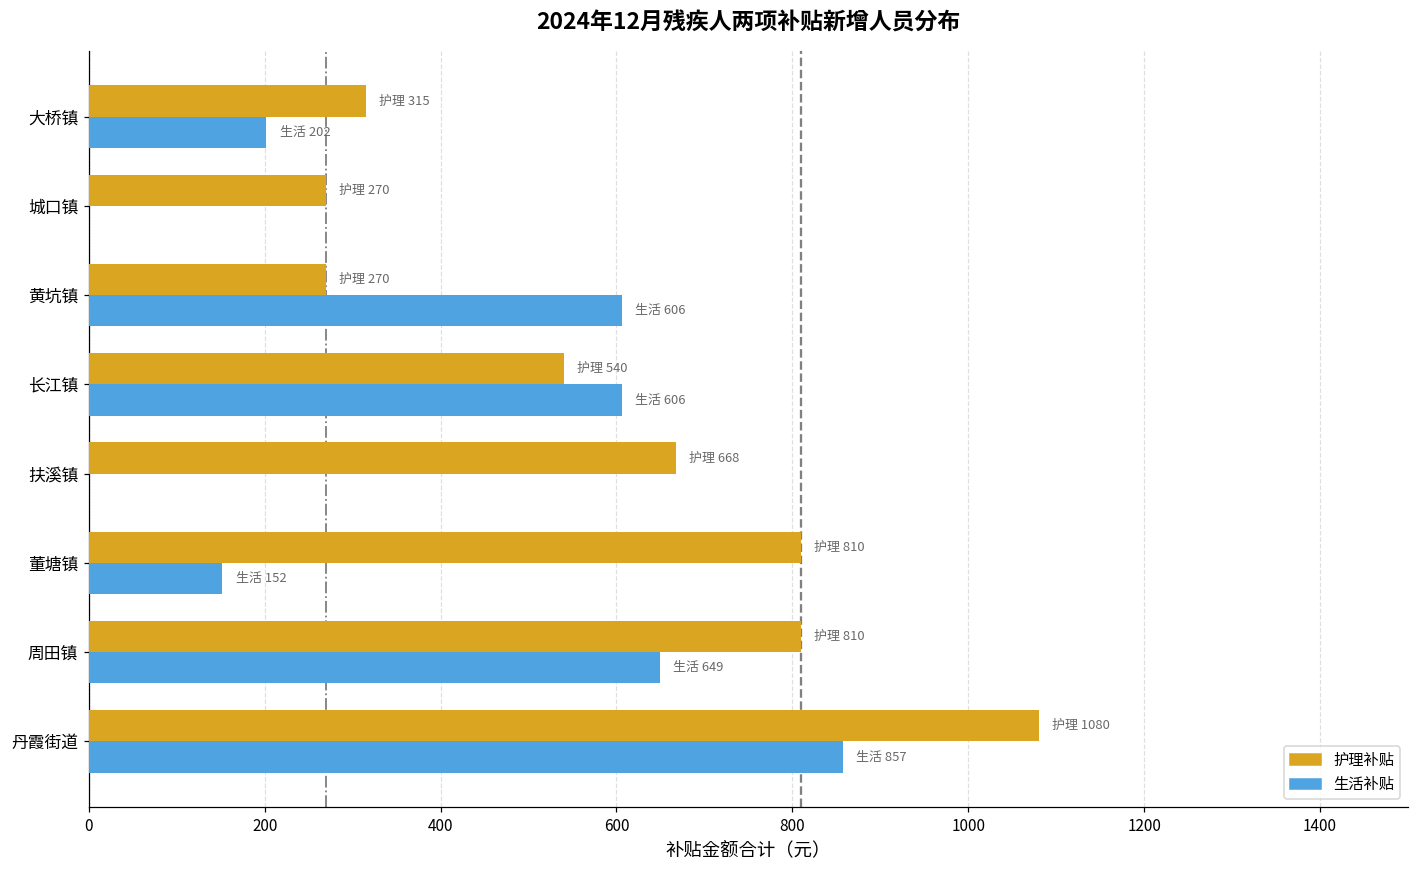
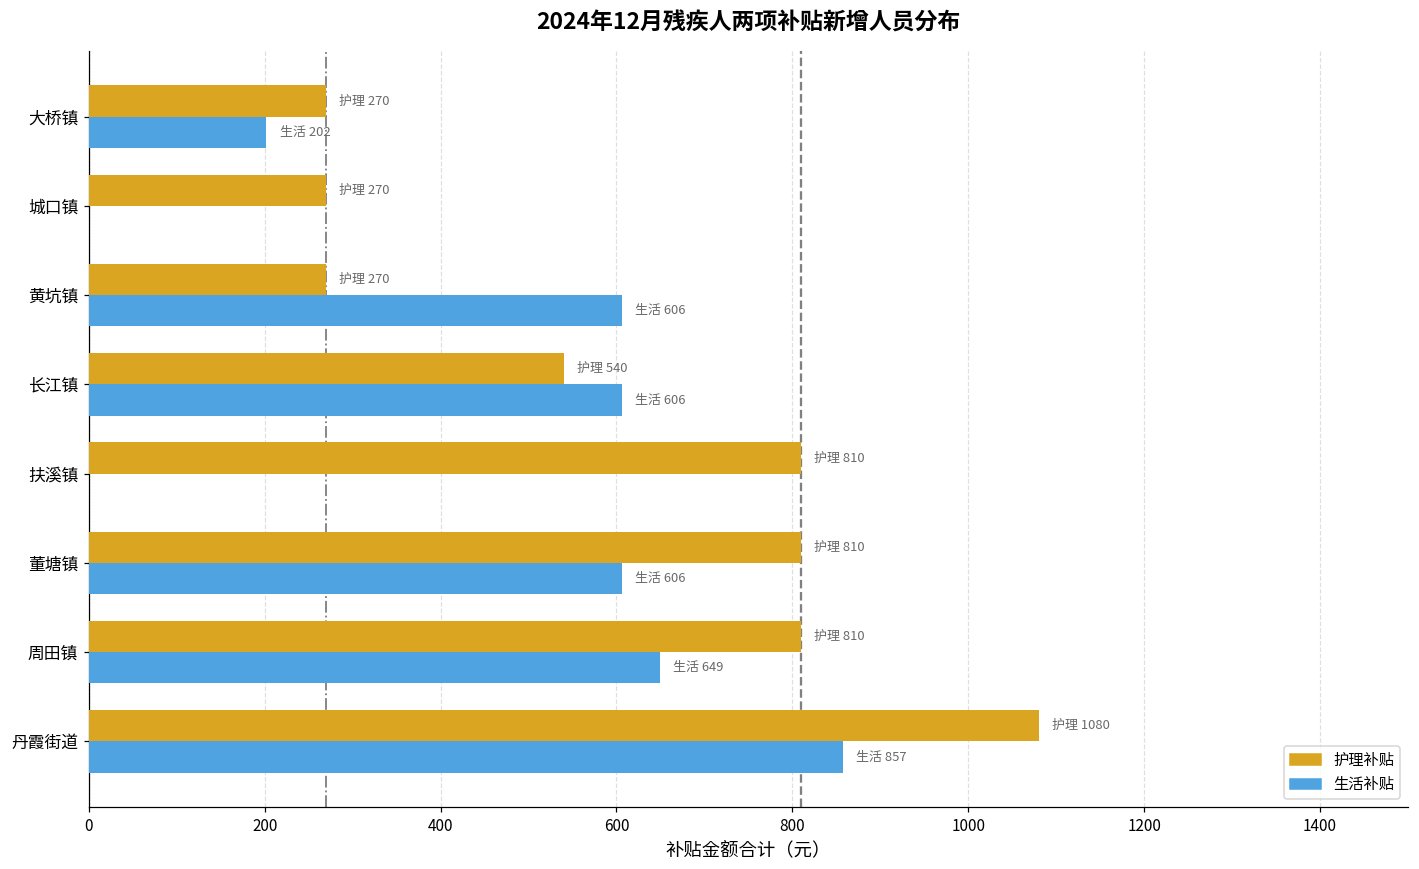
  {
    "护理补贴": {
-     "大桥镇": 315,
+     "大桥镇": 270,
      "城口镇": 270,
      "黄坑镇": 270,
      "长江镇": 540,
-     "扶溪镇": 668,
+     "扶溪镇": 810,
      "董塘镇": 810,
      "周田镇": 810,
      "丹霞街道": 1080
    },
    "生活补贴": {
      "大桥镇": 202,
      "黄坑镇": 606,
      "长江镇": 606,
-     "董塘镇": 152,
+     "董塘镇": 606,
      "周田镇": 649,
      "丹霞街道": 857
    }
  }
